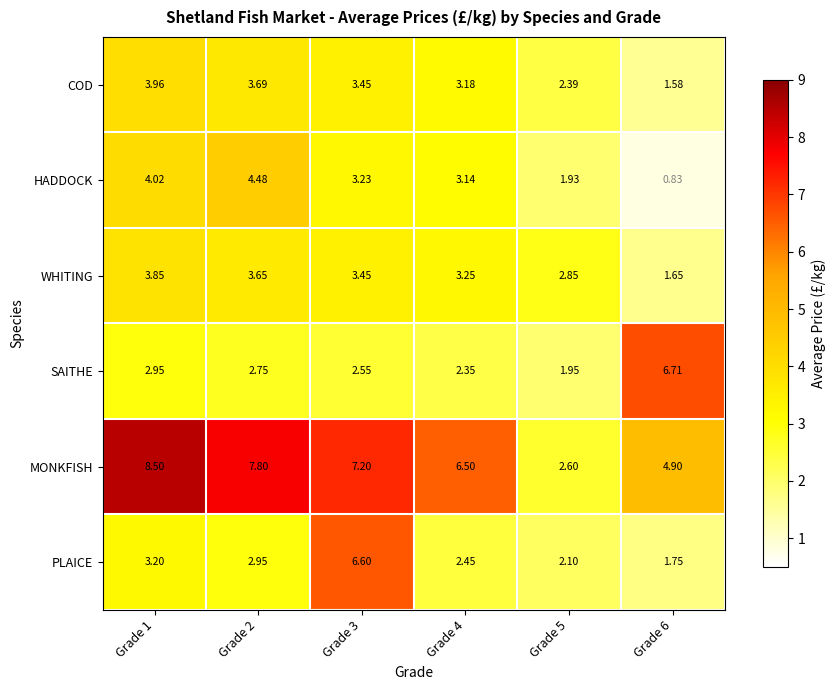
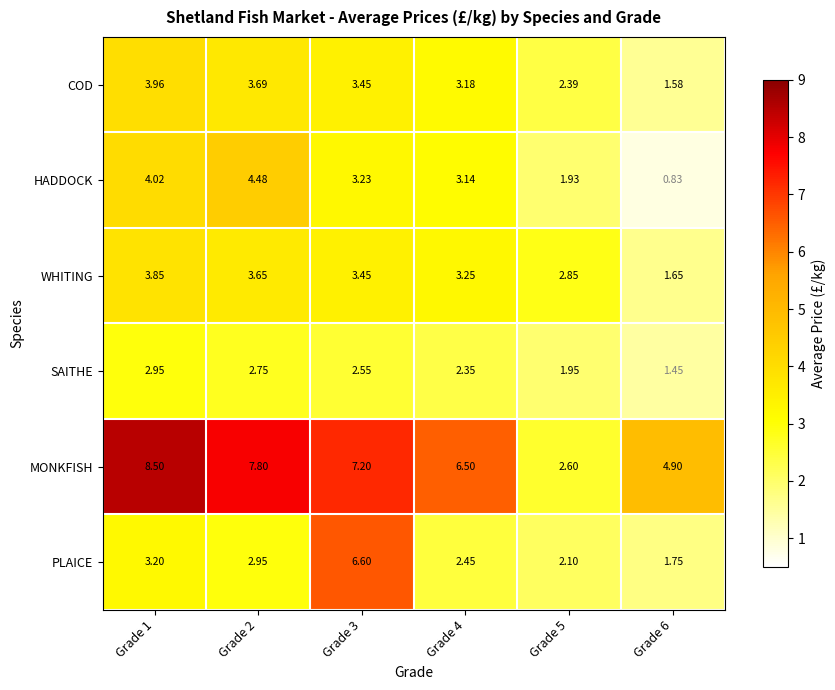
  {
    "COD": {
      "Grade 1": 3.96,
      "Grade 2": 3.69,
      "Grade 3": 3.45,
      "Grade 4": 3.18,
      "Grade 5": 2.39,
      "Grade 6": 1.58
    },
    "HADDOCK": {
      "Grade 1": 4.02,
      "Grade 2": 4.48,
      "Grade 3": 3.23,
      "Grade 4": 3.14,
      "Grade 5": 1.93,
      "Grade 6": 0.83
    },
    "WHITING": {
      "Grade 1": 3.85,
      "Grade 2": 3.65,
      "Grade 3": 3.45,
      "Grade 4": 3.25,
      "Grade 5": 2.85,
      "Grade 6": 1.65
    },
    "SAITHE": {
      "Grade 1": 2.95,
      "Grade 2": 2.75,
      "Grade 3": 2.55,
      "Grade 4": 2.35,
      "Grade 5": 1.95,
-     "Grade 6": 6.71
+     "Grade 6": 1.45
    },
    "MONKFISH": {
      "Grade 1": 8.50,
      "Grade 2": 7.80,
      "Grade 3": 7.20,
      "Grade 4": 6.50,
      "Grade 5": 2.60,
      "Grade 6": 4.90
    },
    "PLAICE": {
      "Grade 1": 3.20,
      "Grade 2": 2.95,
      "Grade 3": 6.60,
      "Grade 4": 2.45,
      "Grade 5": 2.10,
      "Grade 6": 1.75
    }
  }
